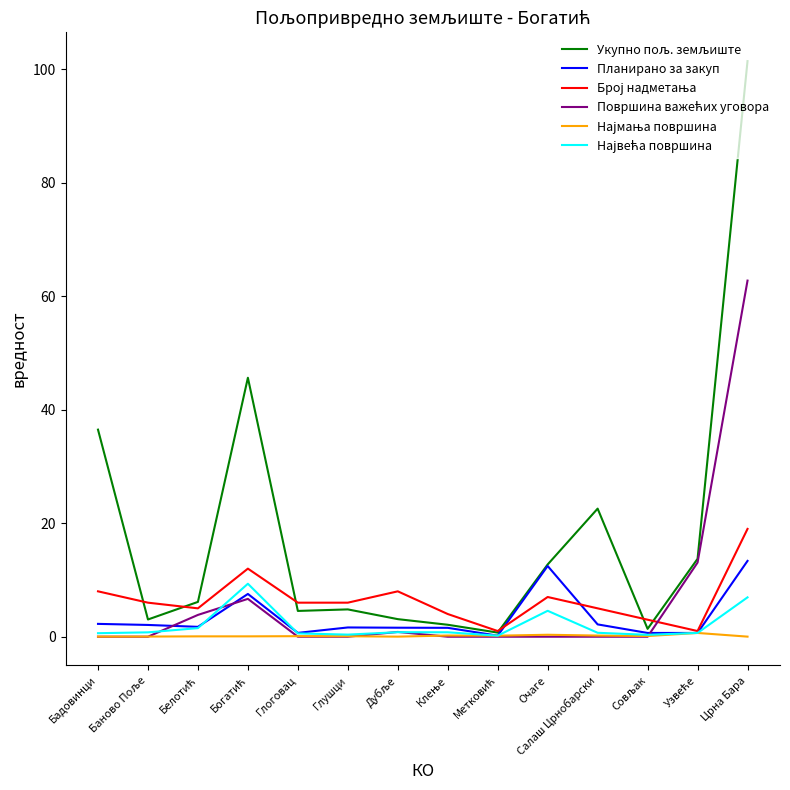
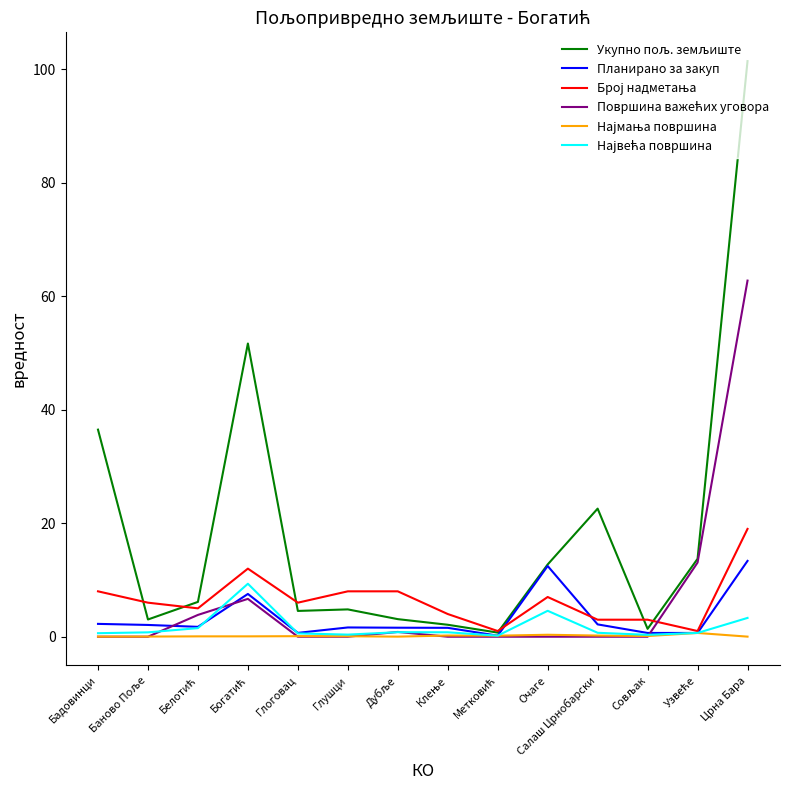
  {
    "Укупно пољ. земљиште": {
      "Бадовинци": 36,
      "Баново Поље": 3,
      "Белотић": 6,
-     "Богатић": 46,
+     "Богатић": 52,
      "Глоговац": 5,
      "Глушци": 5,
      "Дубље": 3,
      "Клење": 2,
      "Салаш Црнобарски": 23,
      "Совљак": 1,
      "Узвеће": 14
    },
    "Планирано за закуп": {
      "Бадовинци": 2,
      "Баново Поље": 2,
      "Богатић": 8,
      "Глушци": 2,
      "Дубље": 2,
      "Клење": 2,
      "Салаш Црнобарски": 2,
      "Црна Бара": 13
    },
    "Број надметања": {
      "Бадовинци": 8,
      "Баново Поље": 6,
      "Белотић": 5,
      "Богатић": 12,
      "Глоговац": 6,
-     "Глушци": 6,
+     "Глушци": 8,
      "Дубље": 8,
      "Клење": 4,
      "Очаге": 7,
-     "Салаш Црнобарски": 5,
+     "Салаш Црнобарски": 3,
      "Совљак": 3,
      "Црна Бара": 19
    },
    "Површина важећих уговора": {
      "Белотић": 4,
      "Богатић": 7,
      "Узвеће": 13,
      "Црна Бара": 63
    },
    "Најмања површина": {
      "Белотић": 0,
      "Богатић": 0,
      "Дубље": 0,
      "Црна Бара": 0
    },
    "Највећа површина": {
      "Бадовинци": 1,
      "Баново Поље": 1,
      "Богатић": 9,
      "Клење": 1,
      "Очаге": 5,
      "Салаш Црнобарски": 1,
-     "Црна Бара": 7
+     "Црна Бара": 3
    }
  }
